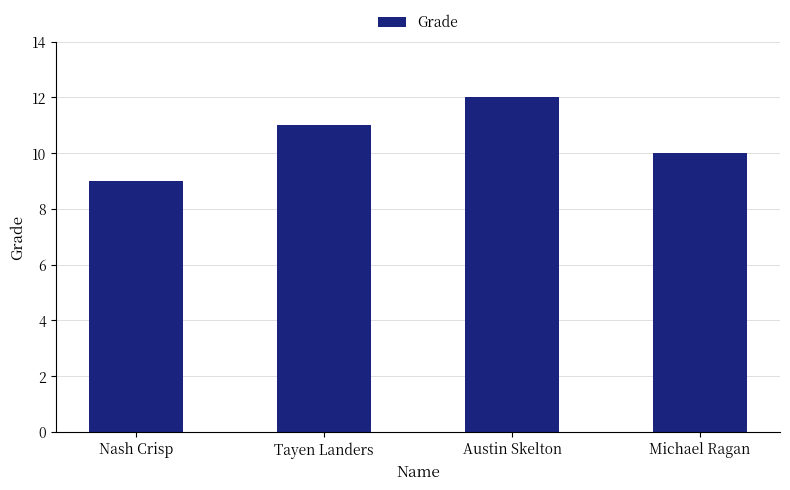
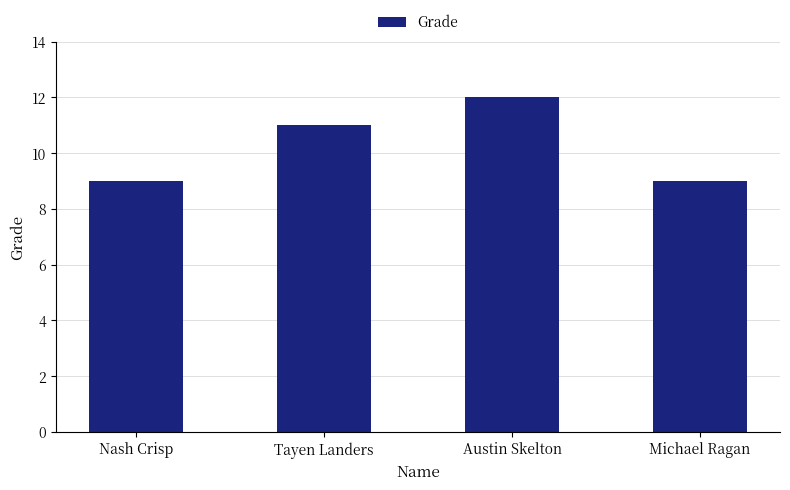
  {
    "Nash Crisp": 9,
    "Tayen Landers": 11,
    "Austin Skelton": 12,
-   "Michael Ragan": 10
+   "Michael Ragan": 9
  }
